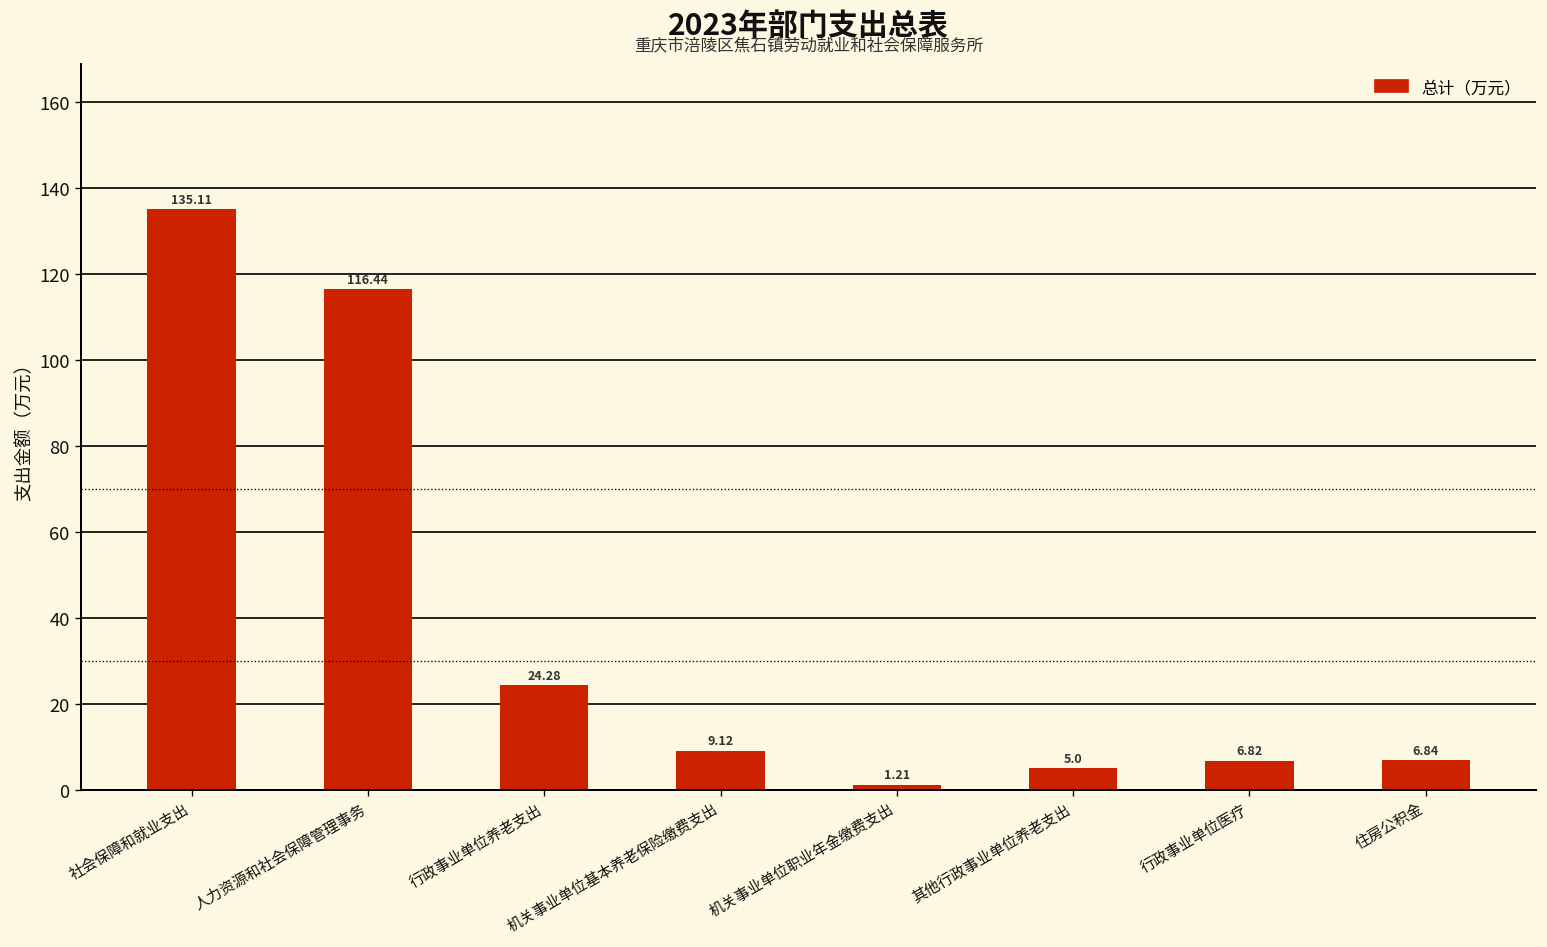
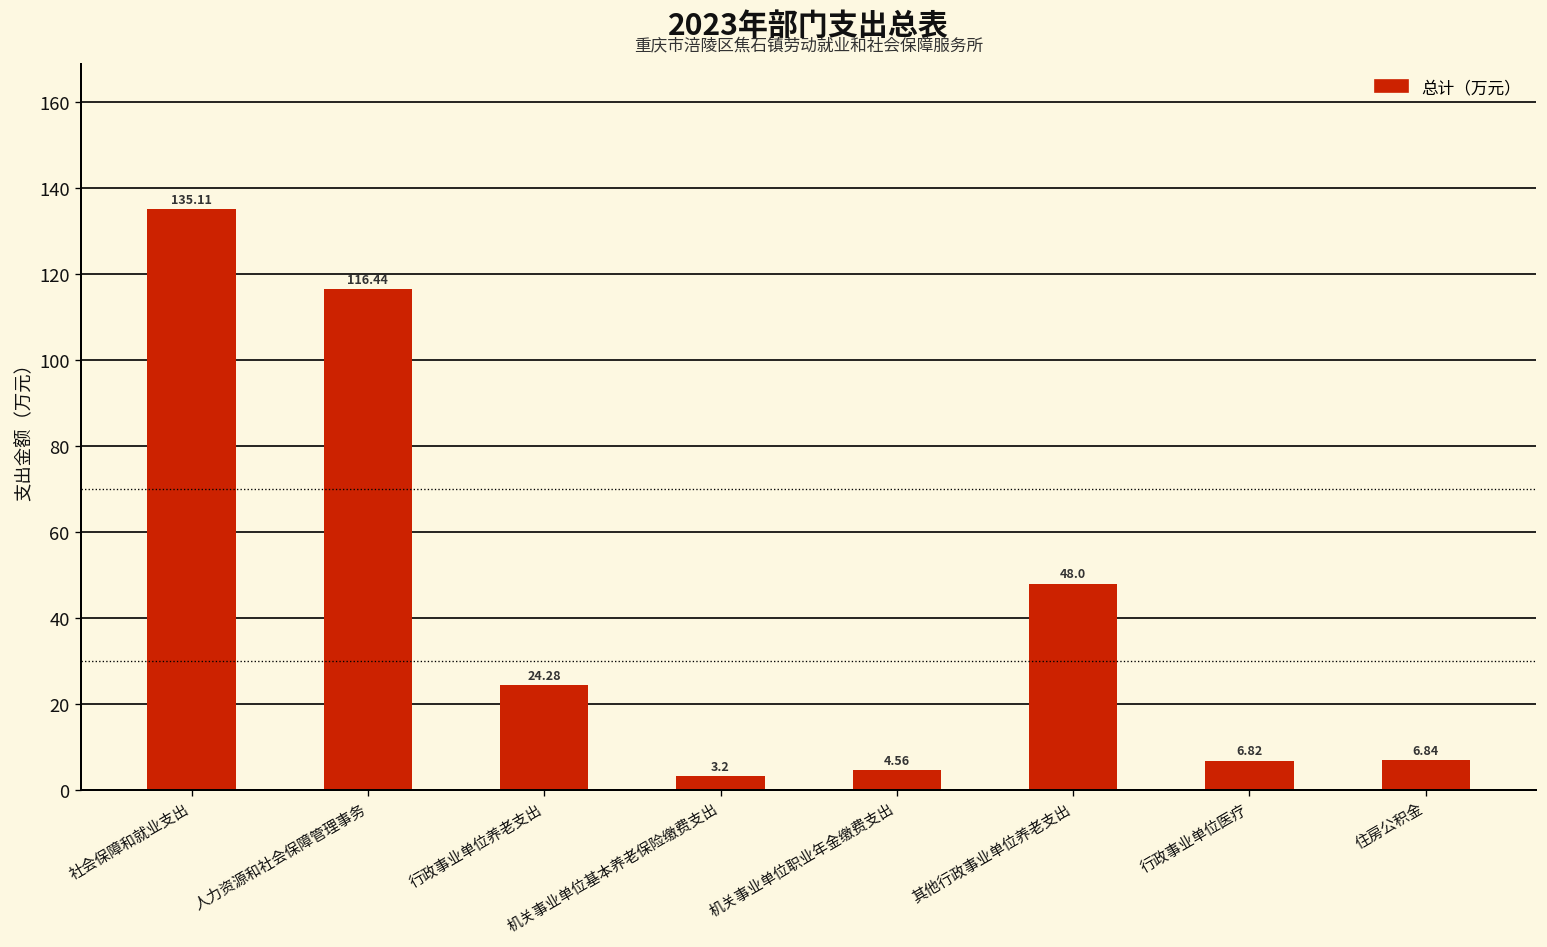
  {
    "社会保障和就业支出": 135.11,
    "人力资源和社会保障管理事务": 116.44,
    "行政事业单位养老支出": 24.28,
-   "机关事业单位基本养老保险缴费支出": 9.12,
-   "机关事业单位职业年金缴费支出": 1.21,
-   "其他行政事业单位养老支出": 5.0,
+   "机关事业单位基本养老保险缴费支出": 3.2,
+   "机关事业单位职业年金缴费支出": 4.56,
+   "其他行政事业单位养老支出": 48.0,
    "行政事业单位医疗": 6.82,
    "住房公积金": 6.84
  }
